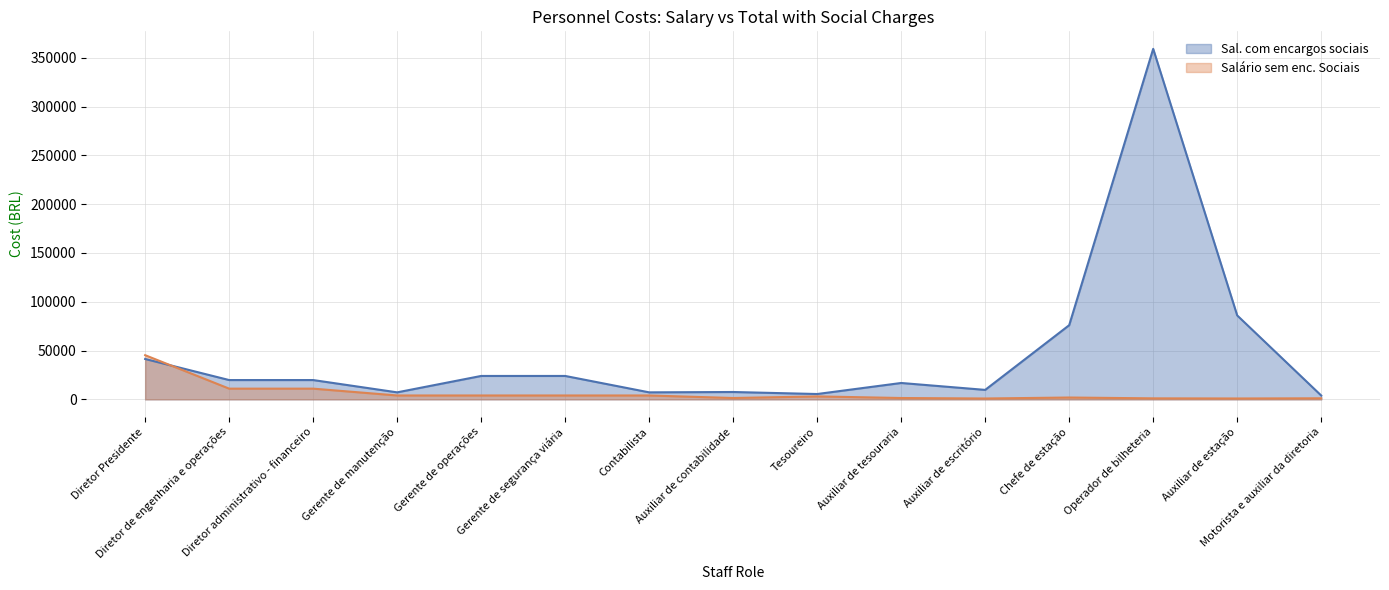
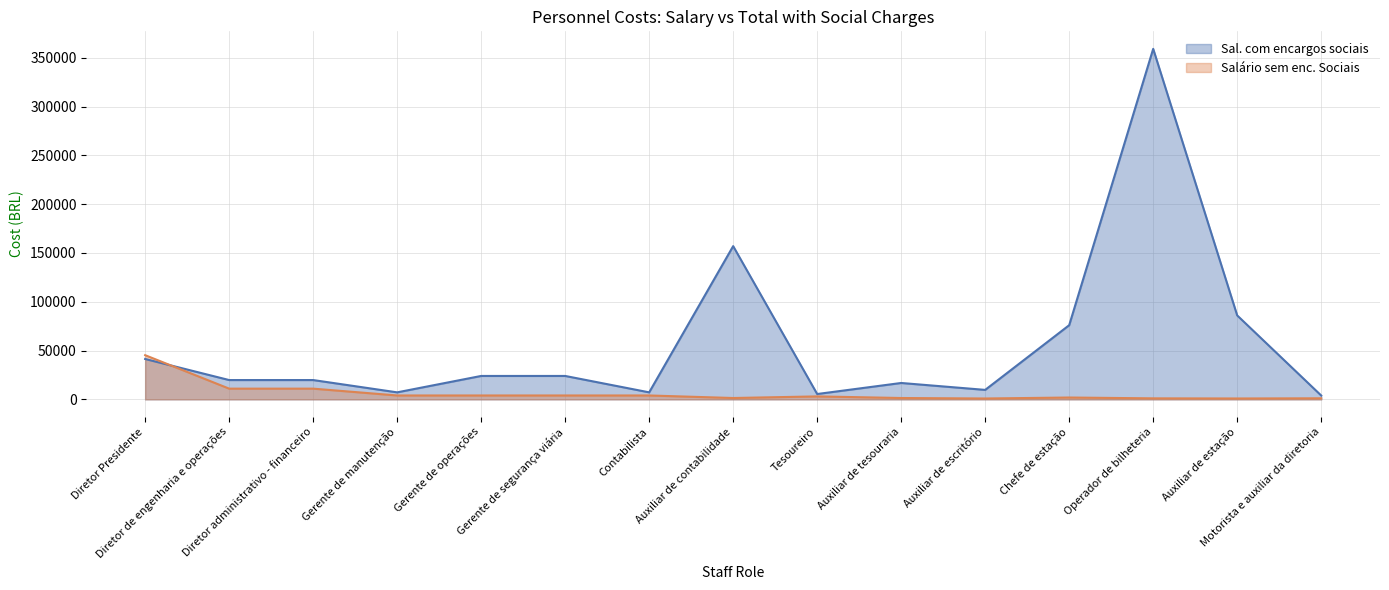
  {
    "Sal. com encargos sociais": {
      "Diretor Presidente": 40000,
      "Diretor de engenharia e operações": 20000,
      "Diretor administrativo - financeiro": 20000,
      "Gerente de manutenção": 10000,
      "Gerente de operações": 20000,
      "Gerente de segurança viária": 20000,
      "Contabilista": 10000,
-     "Auxiliar de contabilidade": 10000,
+     "Auxiliar de contabilidade": 160000,
      "Auxiliar de tesouraria": 20000,
      "Auxiliar de escritório": 10000,
      "Chefe de estação": 80000,
      "Operador de bilheteria": 360000,
      "Auxiliar de estação": 90000,
      "Motorista e auxiliar da diretoria": 0
    },
    "Salário sem enc. Sociais": {
      "Diretor Presidente": 50000,
      "Diretor de engenharia e operações": 10000,
      "Diretor administrativo - financeiro": 10000,
      "Gerente de manutenção": 0,
      "Gerente de operações": 0,
      "Gerente de segurança viária": 0,
      "Contabilista": 0,
      "Auxiliar de contabilidade": 0,
      "Auxiliar de tesouraria": 0,
      "Auxiliar de escritório": 0,
      "Chefe de estação": 0,
      "Operador de bilheteria": 0,
      "Auxiliar de estação": 0,
      "Motorista e auxiliar da diretoria": 0
    }
  }
